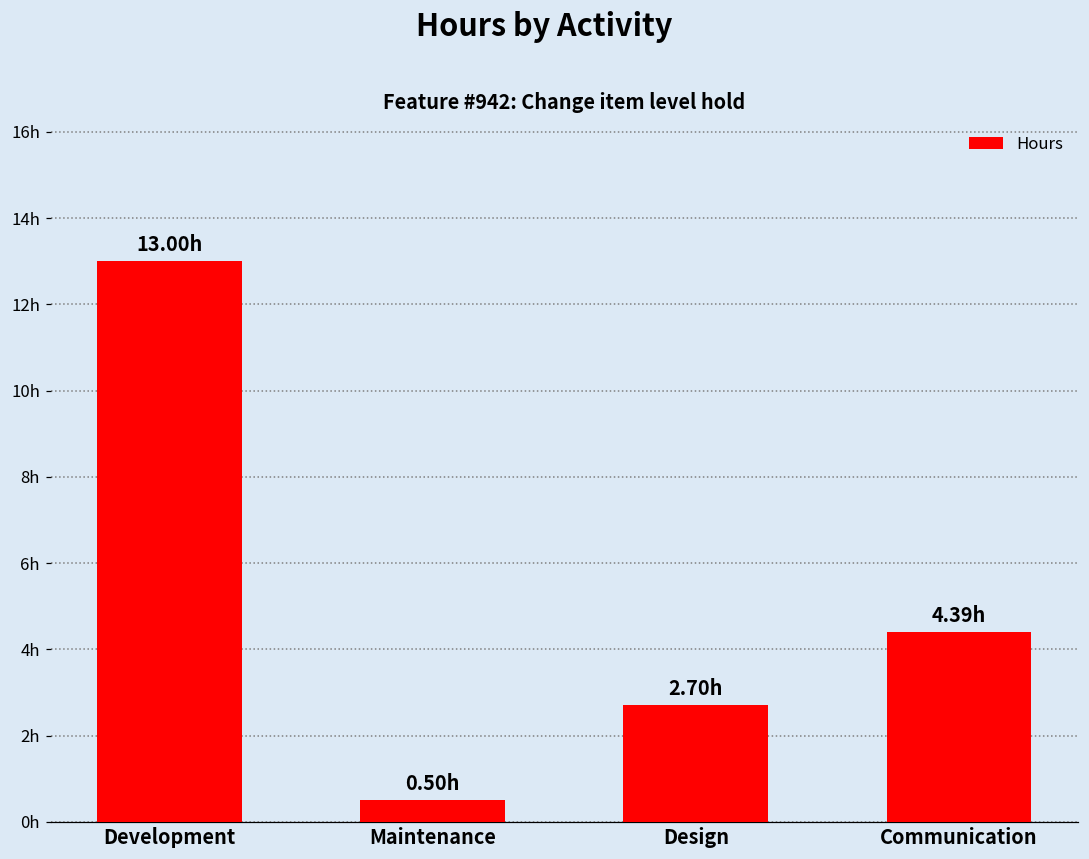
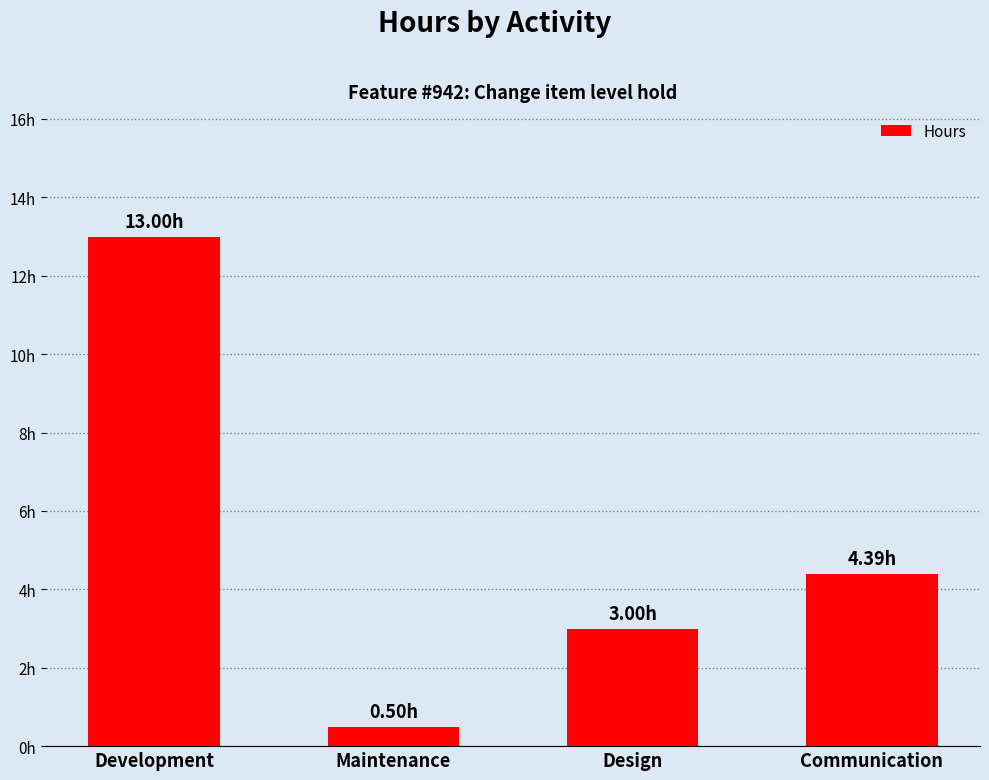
  {
    "Development": "13.00h",
    "Maintenance": "0.50h",
-   "Design": "2.70h",
+   "Design": "3.00h",
    "Communication": "4.39h"
  }
